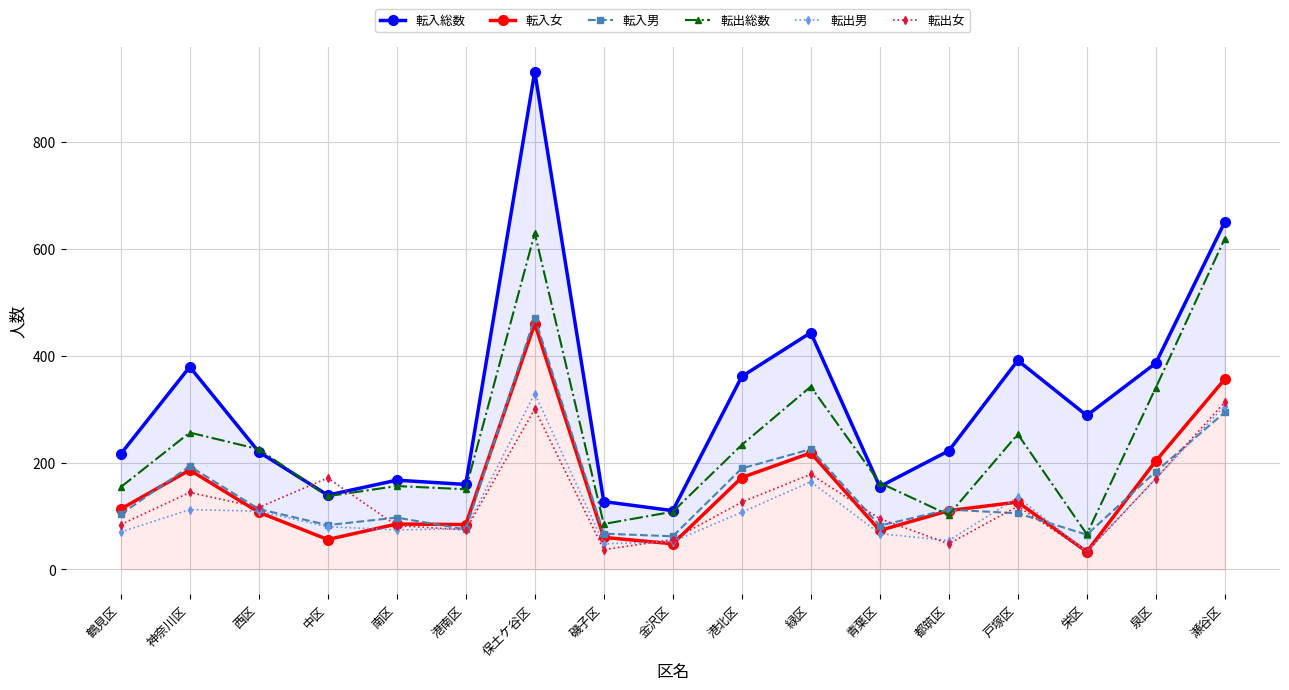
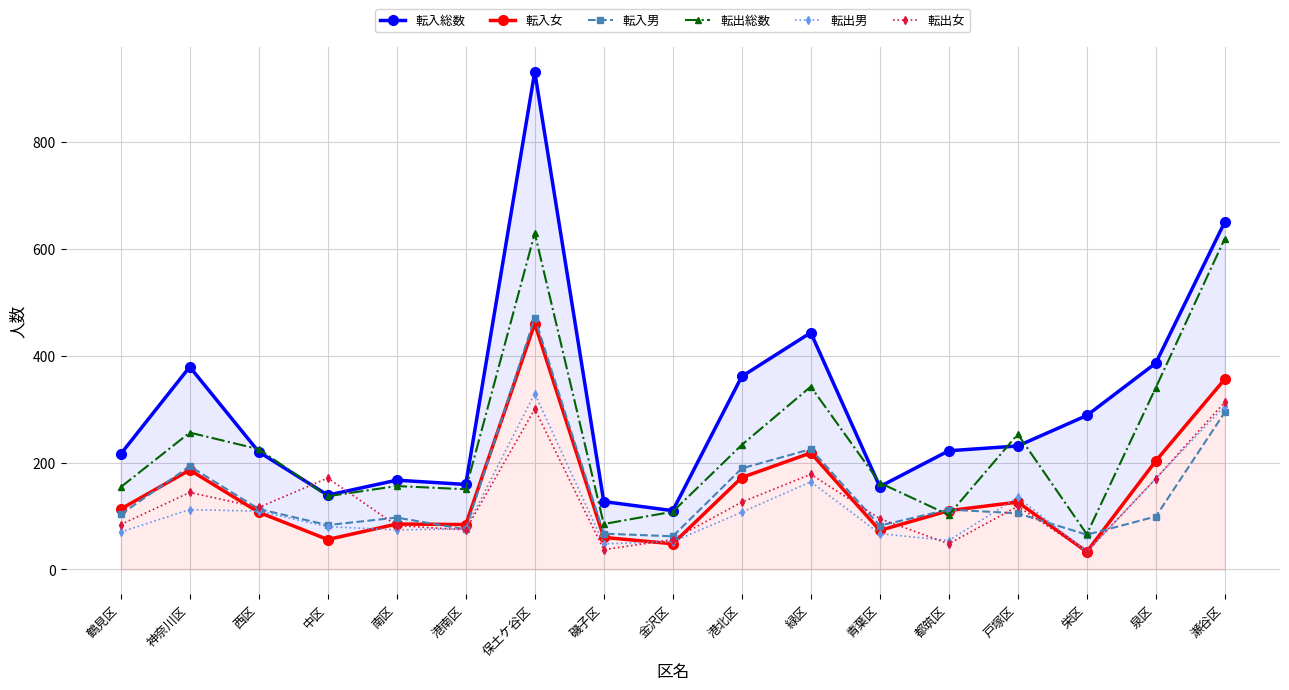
  {
    "転入総数": {
      "鶴見区": 220,
      "神奈川区": 380,
      "西区": 220,
      "南区": 170,
      "港南区": 160,
      "保土ケ谷区": 930,
      "磯子区": 130,
      "港北区": 360,
      "緑区": 440,
      "青葉区": 160,
      "都筑区": 220,
-     "戸塚区": 390,
+     "戸塚区": 230,
      "栄区": 290,
      "泉区": 390,
      "瀬谷区": 650
    },
    "転入女": {
      "鶴見区": 110,
      "神奈川区": 190,
      "中区": 60,
      "港南区": 80,
      "保土ケ谷区": 460,
      "磯子区": 60,
      "港北区": 170,
      "緑区": 220,
      "青葉区": 70,
      "戸塚区": 130,
      "泉区": 200,
      "瀬谷区": 360
    },
    "転入男": {
      "鶴見区": 100,
      "神奈川区": 190,
      "南区": 100,
      "保土ケ谷区": 470,
      "磯子区": 70,
      "金沢区": 60,
      "港北区": 190,
      "緑区": 230,
      "青葉区": 80,
      "戸塚区": 110,
-     "泉区": 180,
+     "泉区": 100,
      "瀬谷区": 290
    },
    "転出総数": {
      "鶴見区": 150,
      "神奈川区": 260,
      "西区": 230,
      "南区": 160,
      "港南区": 150,
      "保土ケ谷区": 630,
      "磯子区": 90,
      "港北区": 230,
      "緑区": 340,
      "青葉区": 160,
      "都筑区": 100,
      "戸塚区": 250,
      "泉区": 340,
      "瀬谷区": 620
    },
    "転出男": {
      "鶴見区": 70,
      "神奈川区": 110,
      "南区": 70,
      "保土ケ谷区": 330,
      "磯子区": 50,
      "港北区": 110,
      "緑区": 160,
      "青葉区": 70,
      "都筑区": 50,
      "戸塚区": 140,
      "瀬谷区": 310
    },
    "転出女": {
      "鶴見区": 80,
      "神奈川区": 140,
      "中区": 170,
      "保土ケ谷区": 300,
      "磯子区": 40,
      "港北区": 130,
      "緑区": 180,
      "青葉区": 100,
      "都筑区": 50,
      "戸塚区": 120,
      "瀬谷区": 310
    }
  }
